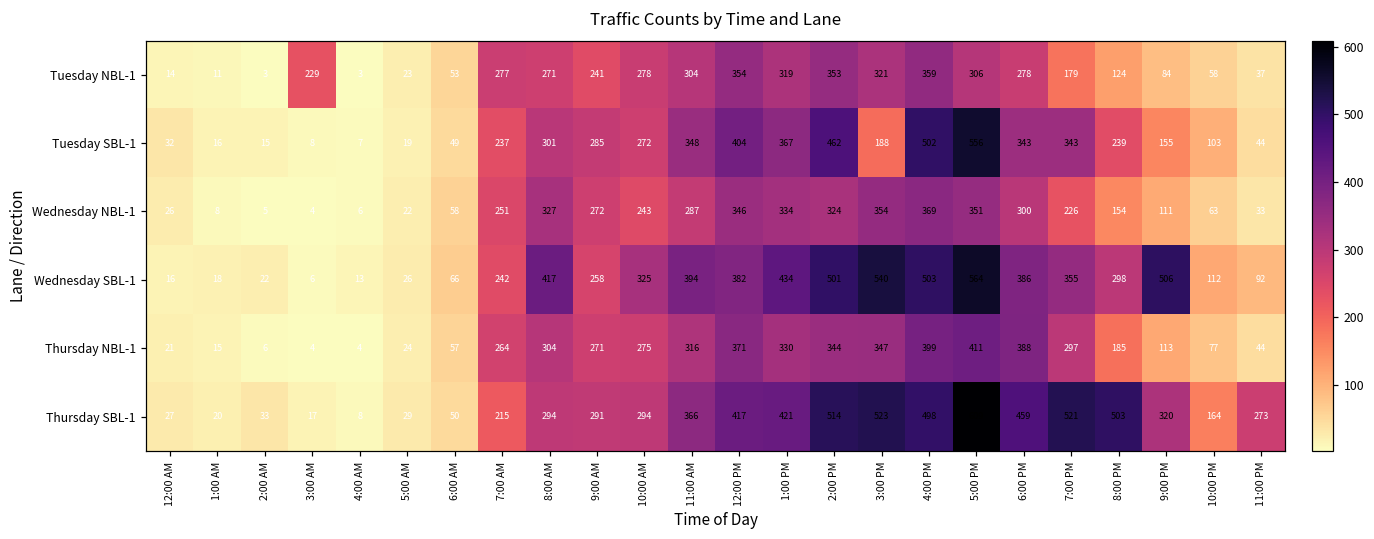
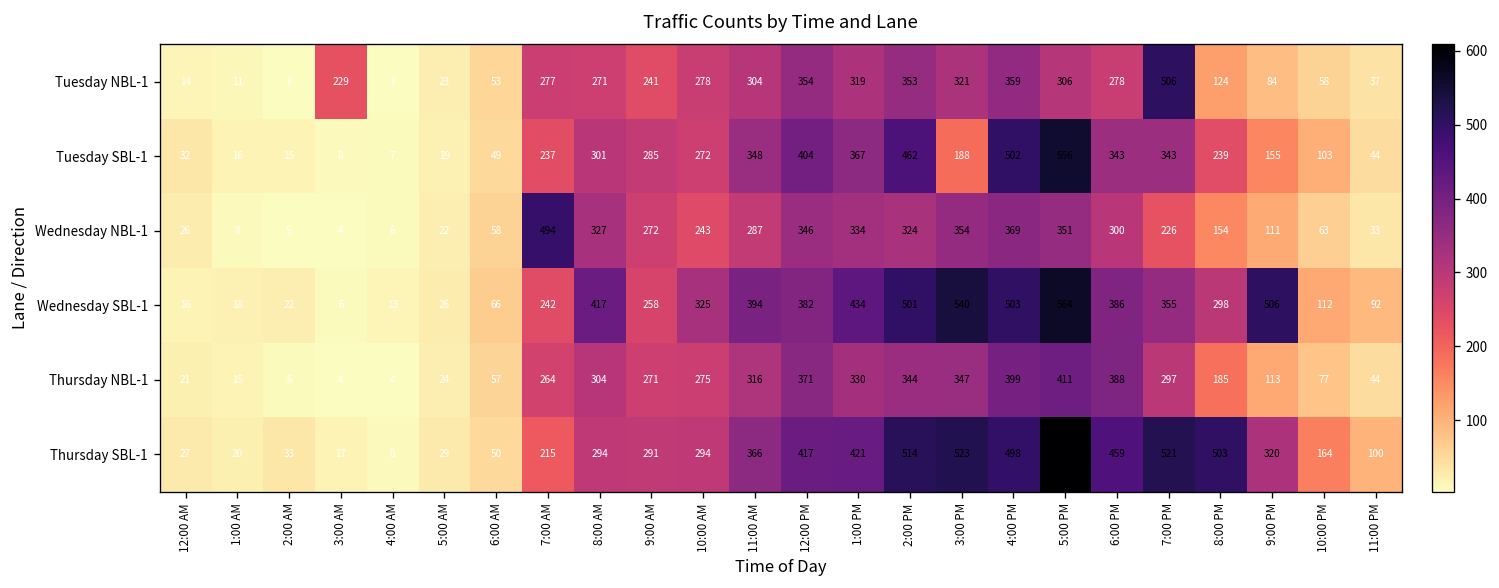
  {
    "Tuesday NBL-1": {
      "12:00 AM": 14,
      "1:00 AM": 11,
      "2:00 AM": 3,
      "3:00 AM": 229,
      "4:00 AM": 3,
      "5:00 AM": 23,
      "6:00 AM": 53,
      "7:00 AM": 277,
      "8:00 AM": 271,
      "9:00 AM": 241,
      "10:00 AM": 278,
      "11:00 AM": 304,
      "12:00 PM": 354,
      "1:00 PM": 319,
      "2:00 PM": 353,
      "3:00 PM": 321,
      "4:00 PM": 359,
      "5:00 PM": 306,
      "6:00 PM": 278,
-     "7:00 PM": 179,
+     "7:00 PM": 506,
      "8:00 PM": 124,
      "9:00 PM": 84,
      "10:00 PM": 58,
      "11:00 PM": 37
    },
    "Tuesday SBL-1": {
      "12:00 AM": 32,
      "1:00 AM": 16,
      "2:00 AM": 15,
      "3:00 AM": 8,
      "4:00 AM": 7,
      "5:00 AM": 19,
      "6:00 AM": 49,
      "7:00 AM": 237,
      "8:00 AM": 301,
      "9:00 AM": 285,
      "10:00 AM": 272,
      "11:00 AM": 348,
      "12:00 PM": 404,
      "1:00 PM": 367,
      "2:00 PM": 462,
      "3:00 PM": 188,
      "4:00 PM": 502,
      "6:00 PM": 343,
      "7:00 PM": 343,
      "8:00 PM": 239,
      "9:00 PM": 155,
      "10:00 PM": 103,
      "11:00 PM": 44
    },
    "Wednesday NBL-1": {
      "12:00 AM": 26,
      "1:00 AM": 8,
      "2:00 AM": 5,
      "3:00 AM": 4,
      "4:00 AM": 6,
      "5:00 AM": 22,
      "6:00 AM": 58,
-     "7:00 AM": 251,
+     "7:00 AM": 494,
      "8:00 AM": 327,
      "9:00 AM": 272,
      "10:00 AM": 243,
      "11:00 AM": 287,
      "12:00 PM": 346,
      "1:00 PM": 334,
      "2:00 PM": 324,
      "3:00 PM": 354,
      "4:00 PM": 369,
      "5:00 PM": 351,
      "6:00 PM": 300,
      "7:00 PM": 226,
      "8:00 PM": 154,
      "9:00 PM": 111,
      "10:00 PM": 63,
      "11:00 PM": 33
    },
    "Wednesday SBL-1": {
      "12:00 AM": 16,
      "1:00 AM": 18,
      "2:00 AM": 22,
      "3:00 AM": 6,
      "4:00 AM": 13,
      "5:00 AM": 26,
      "6:00 AM": 66,
      "7:00 AM": 242,
      "8:00 AM": 417,
      "9:00 AM": 258,
      "10:00 AM": 325,
      "11:00 AM": 394,
      "12:00 PM": 382,
      "1:00 PM": 434,
      "2:00 PM": 501,
      "3:00 PM": 540,
      "4:00 PM": 503,
      "6:00 PM": 386,
      "7:00 PM": 355,
      "8:00 PM": 298,
      "9:00 PM": 506,
      "10:00 PM": 112,
      "11:00 PM": 92
    },
    "Thursday NBL-1": {
      "12:00 AM": 21,
      "1:00 AM": 15,
      "2:00 AM": 6,
      "3:00 AM": 4,
      "4:00 AM": 4,
      "5:00 AM": 24,
      "6:00 AM": 57,
      "7:00 AM": 264,
      "8:00 AM": 304,
      "9:00 AM": 271,
      "10:00 AM": 275,
      "11:00 AM": 316,
      "12:00 PM": 371,
      "1:00 PM": 330,
      "2:00 PM": 344,
      "3:00 PM": 347,
      "4:00 PM": 399,
      "5:00 PM": 411,
      "6:00 PM": 388,
      "7:00 PM": 297,
      "8:00 PM": 185,
      "9:00 PM": 113,
      "10:00 PM": 77,
      "11:00 PM": 44
    },
    "Thursday SBL-1": {
      "12:00 AM": 27,
      "1:00 AM": 20,
      "2:00 AM": 33,
      "3:00 AM": 17,
      "4:00 AM": 8,
      "5:00 AM": 29,
      "6:00 AM": 50,
      "7:00 AM": 215,
      "8:00 AM": 294,
      "9:00 AM": 291,
      "10:00 AM": 294,
      "11:00 AM": 366,
      "12:00 PM": 417,
      "1:00 PM": 421,
      "2:00 PM": 514,
      "3:00 PM": 523,
      "4:00 PM": 498,
      "6:00 PM": 459,
      "7:00 PM": 521,
      "8:00 PM": 503,
      "9:00 PM": 320,
      "10:00 PM": 164,
-     "11:00 PM": 273
+     "11:00 PM": 100
    }
  }
